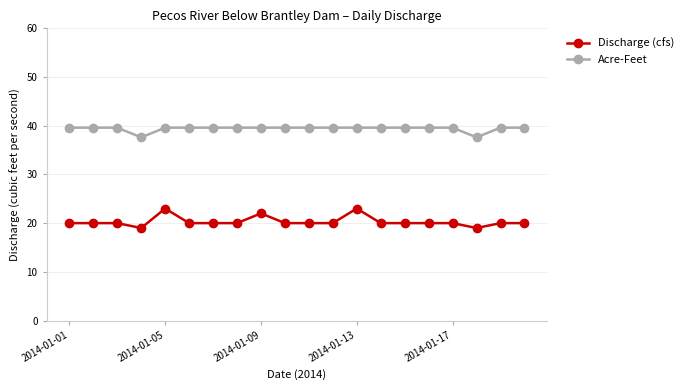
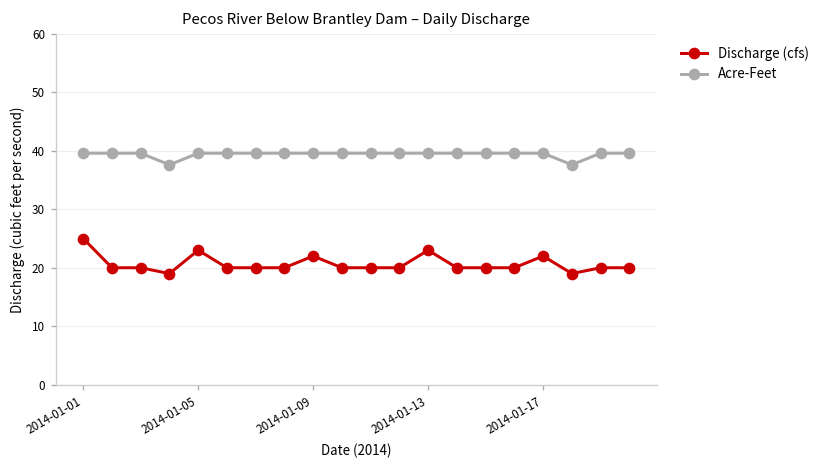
  {
    "Discharge (cfs)": {
-     "2014-01-01": 20,
+     "2014-01-01": 25,
      "2014-01-05": 23,
      "2014-01-09": 22,
      "2014-01-13": 23,
-     "2014-01-17": 20
+     "2014-01-17": 22
    },
    "Acre-Feet": {
      "2014-01-01": 40,
      "2014-01-05": 40,
      "2014-01-09": 40,
      "2014-01-13": 40,
      "2014-01-17": 40
    }
  }
